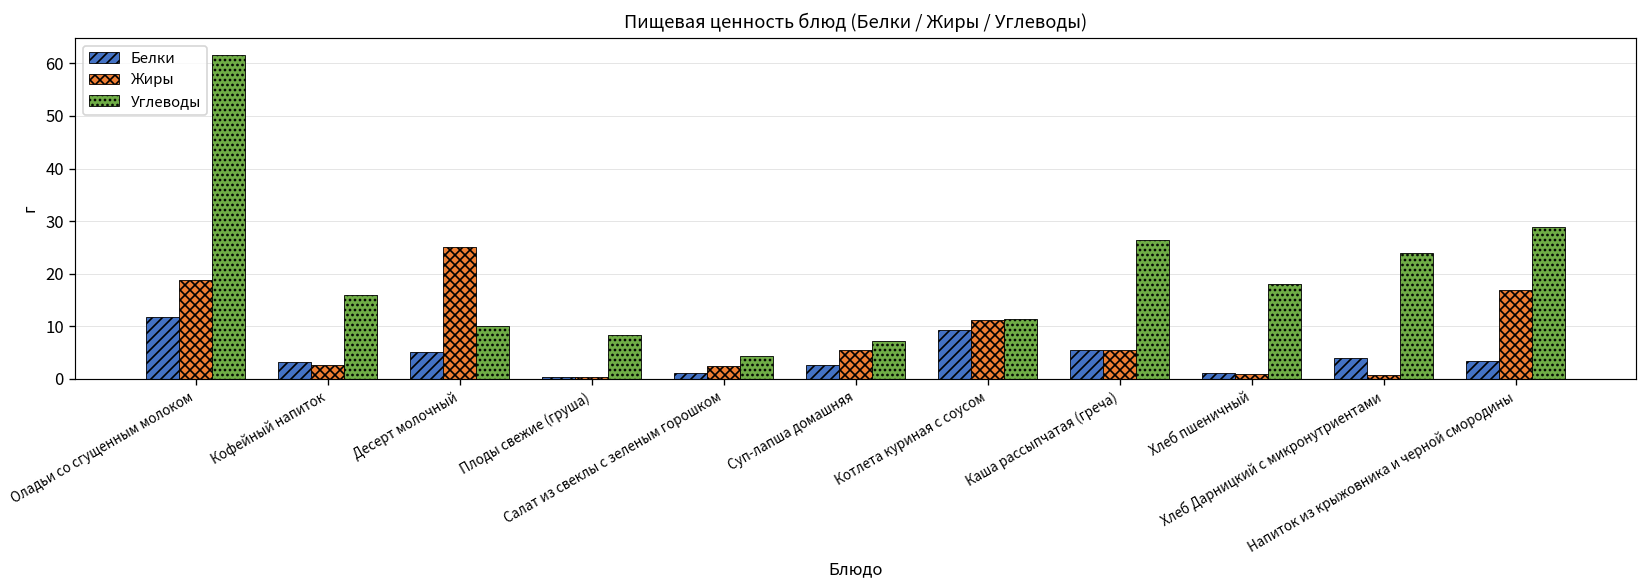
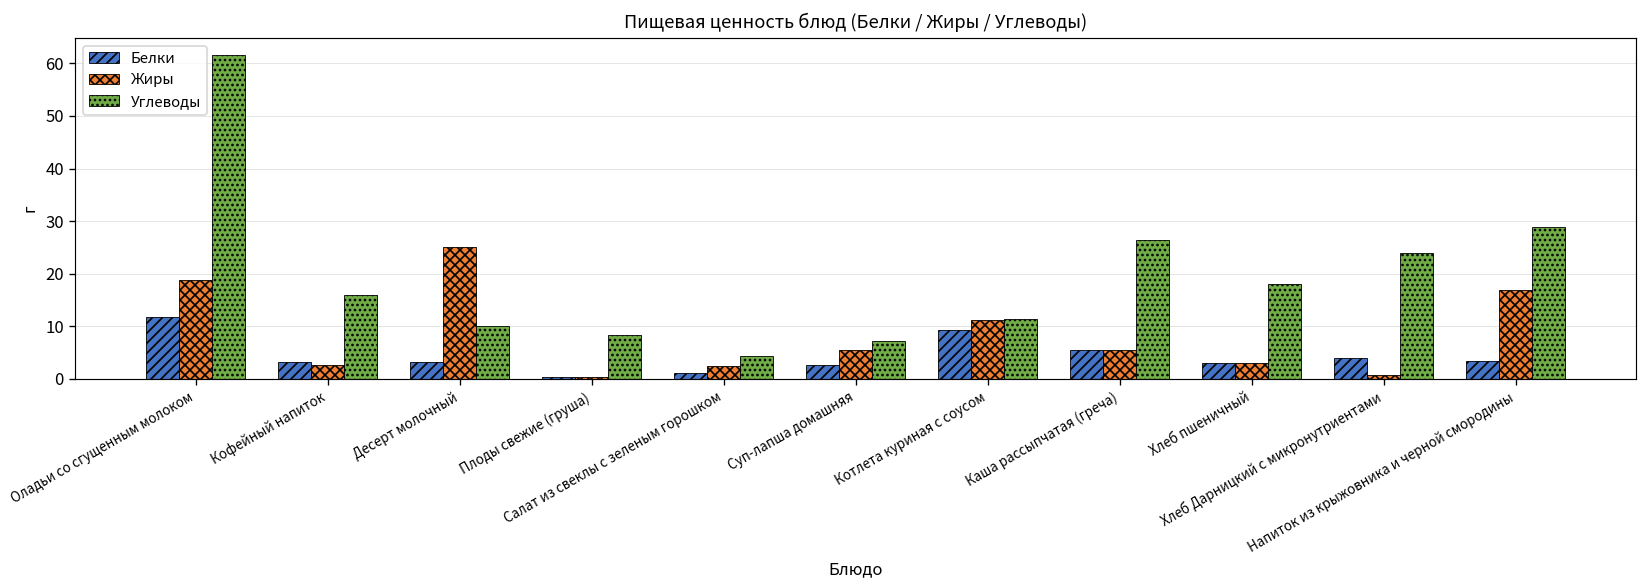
  {
    "Белки": {
      "Оладьи со сгущенным молоком": 12,
      "Кофейный напиток": 3,
-     "Десерт молочный": 5,
+     "Десерт молочный": 3,
      "Салат из свеклы с зеленым горошком": 1,
      "Суп-лапша домашняя": 3,
      "Котлета куриная с соусом": 9,
      "Каша рассыпчатая (греча)": 5,
-     "Хлеб пшеничный": 1,
+     "Хлеб пшеничный": 3,
      "Хлеб Дарницкий с микронутриентами": 4,
      "Напиток из крыжовника и черной смородины": 3
    },
    "Жиры": {
      "Оладьи со сгущенным молоком": 19,
      "Кофейный напиток": 3,
      "Десерт молочный": 25,
      "Салат из свеклы с зеленым горошком": 2,
      "Суп-лапша домашняя": 6,
      "Котлета куриная с соусом": 11,
      "Каша рассыпчатая (греча)": 5,
-     "Хлеб пшеничный": 1,
+     "Хлеб пшеничный": 3,
      "Хлеб Дарницкий с микронутриентами": 1,
      "Напиток из крыжовника и черной смородины": 17
    },
    "Углеводы": {
      "Оладьи со сгущенным молоком": 62,
      "Кофейный напиток": 16,
      "Десерт молочный": 10,
      "Плоды свежие (груша)": 8,
      "Салат из свеклы с зеленым горошком": 4,
      "Суп-лапша домашняя": 7,
      "Котлета куриная с соусом": 11,
      "Каша рассыпчатая (греча)": 26,
      "Хлеб пшеничный": 18,
      "Хлеб Дарницкий с микронутриентами": 24,
      "Напиток из крыжовника и черной смородины": 29
    }
  }
